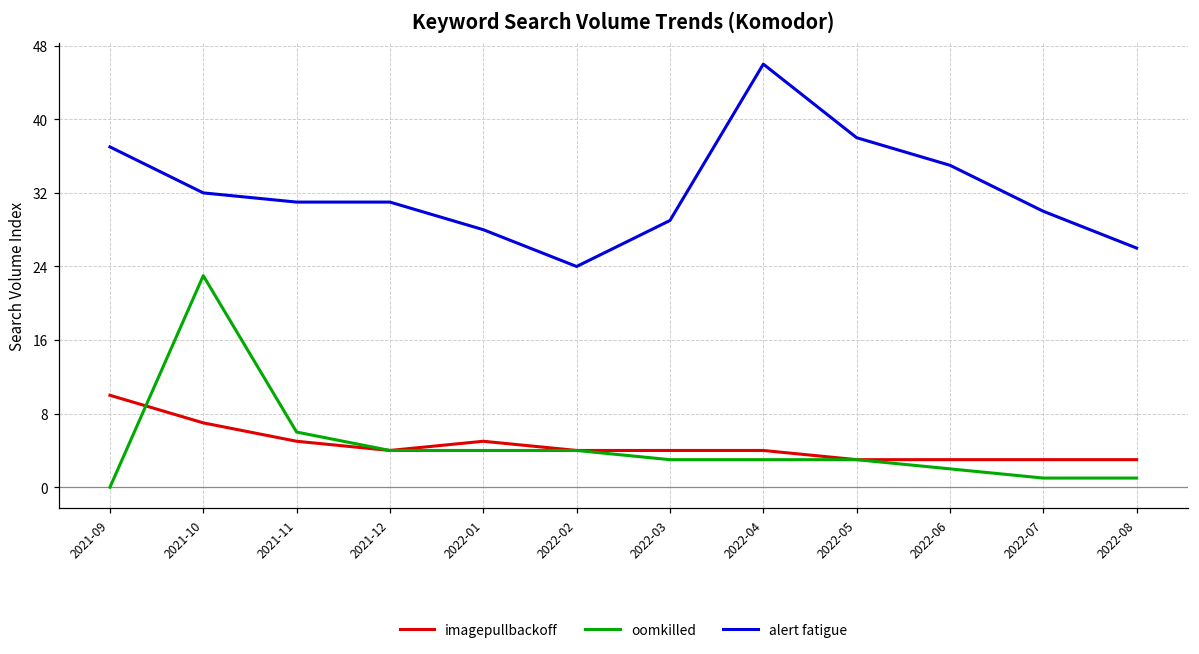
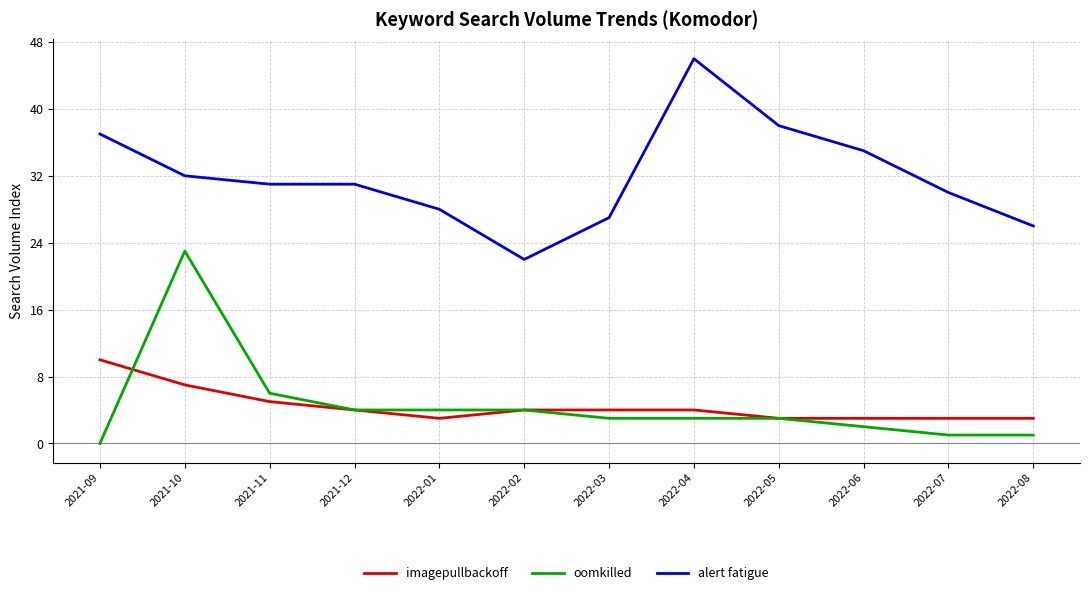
  {
    "imagepullbackoff": {
      "2021-09": 10,
      "2021-10": 7,
      "2021-11": 5,
-     "2022-01": 5,
+     "2022-01": 3,
      "2022-03": 4,
      "2022-04": 4,
      "2022-06": 3,
      "2022-07": 3,
      "2022-08": 3
    },
    "oomkilled": {
      "2021-09": 0,
      "2021-10": 23,
      "2021-11": 6,
      "2022-01": 4,
      "2022-03": 3,
      "2022-04": 3,
      "2022-06": 2,
      "2022-07": 1,
      "2022-08": 1
    },
    "alert fatigue": {
      "2021-09": 37,
      "2021-10": 32,
      "2021-11": 31,
      "2021-12": 31,
      "2022-01": 28,
-     "2022-02": 24,
-     "2022-03": 29,
+     "2022-02": 22,
+     "2022-03": 27,
      "2022-04": 46,
      "2022-05": 38,
      "2022-06": 35,
      "2022-07": 30,
      "2022-08": 26
    }
  }
